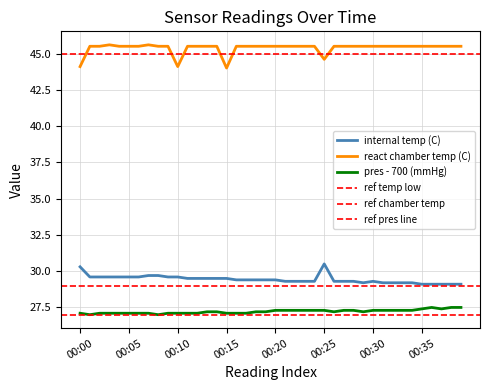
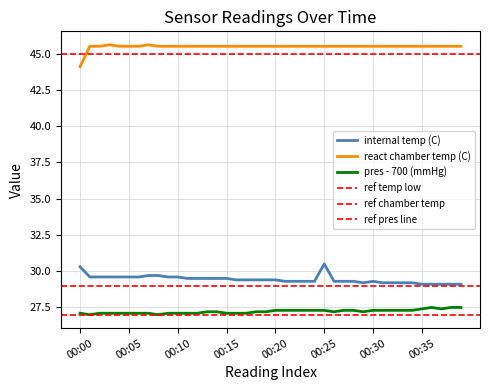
  {
    "internal temp (C)": {
      "00:00": 30.3,
      "00:05": 29.6,
      "00:10": 29.6,
      "00:15": 29.5,
      "00:20": 29.4,
      "00:25": 30.5,
      "00:30": 29.3,
      "00:35": 29.1
    },
    "react chamber temp (C)": {
      "00:00": 44.1,
      "00:05": 45.5,
-     "00:10": 44.1,
-     "00:15": 44.0,
+     "00:10": 45.5,
+     "00:15": 45.5,
      "00:20": 45.5,
-     "00:25": 44.6,
+     "00:25": 45.5,
      "00:30": 45.5,
      "00:35": 45.5
    },
    "pres - 700 (mmHg)": {
      "00:00": 27.1,
      "00:05": 27.1,
      "00:10": 27.1,
      "00:15": 27.1,
      "00:20": 27.3,
      "00:25": 27.3,
      "00:30": 27.3,
      "00:35": 27.4
    }
  }
